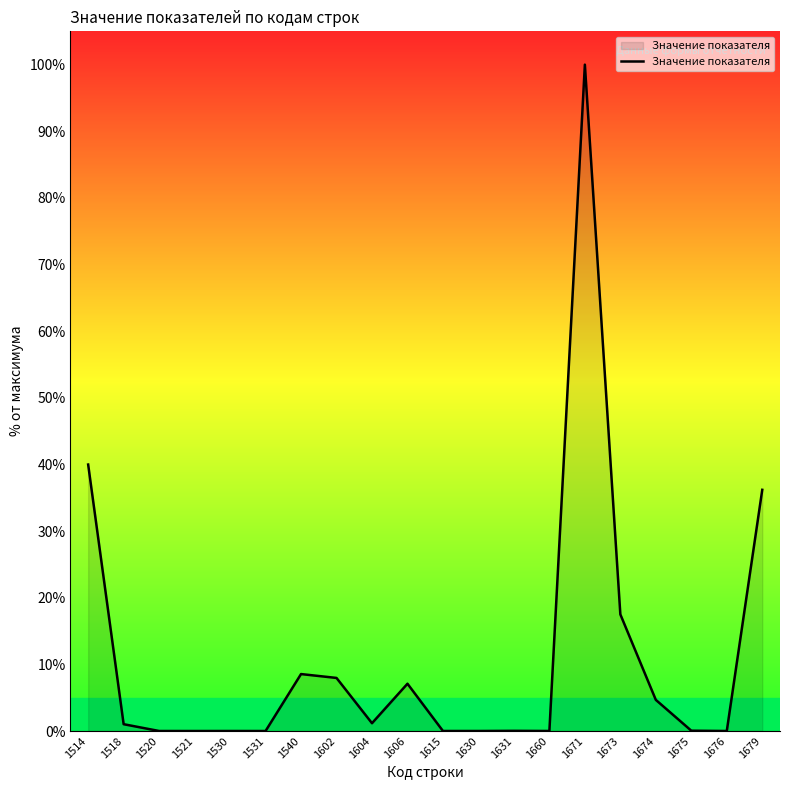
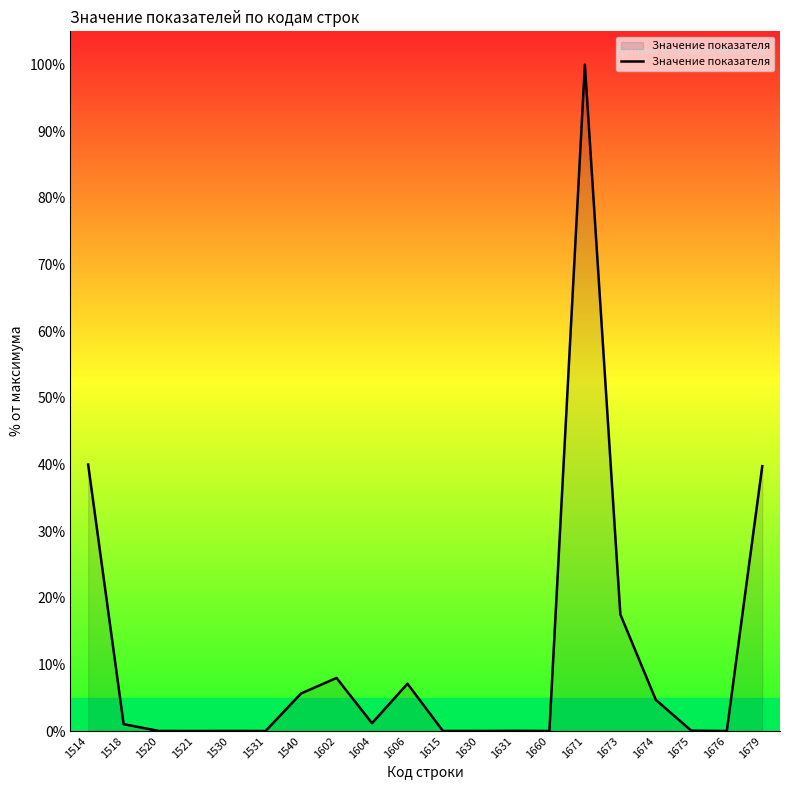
  {
    "1514": "40%",
-   "1540": "9%",
+   "1540": "6%",
    "1602": "8%",
    "1606": "7%",
    "1671": "100%",
    "1673": "18%",
-   "1679": "36%"
+   "1679": "40%"
  }
